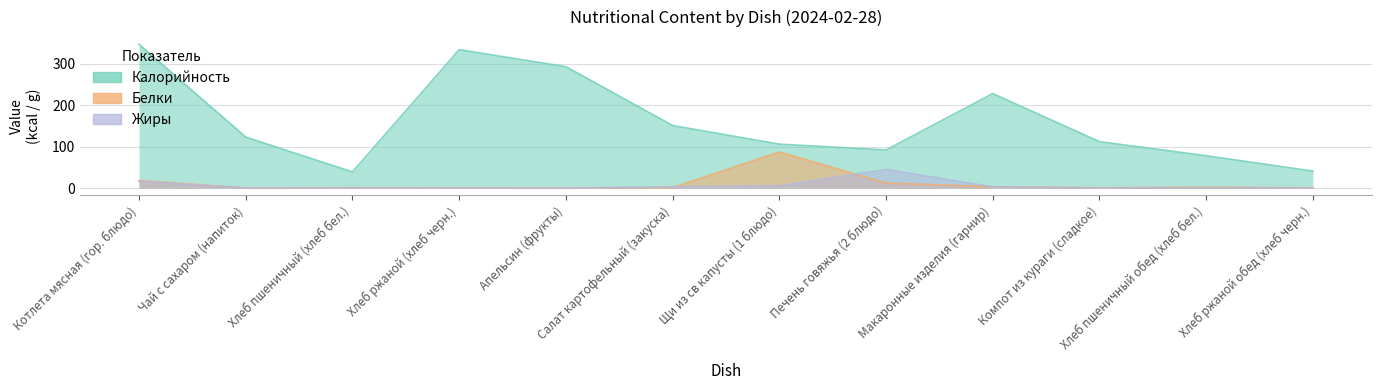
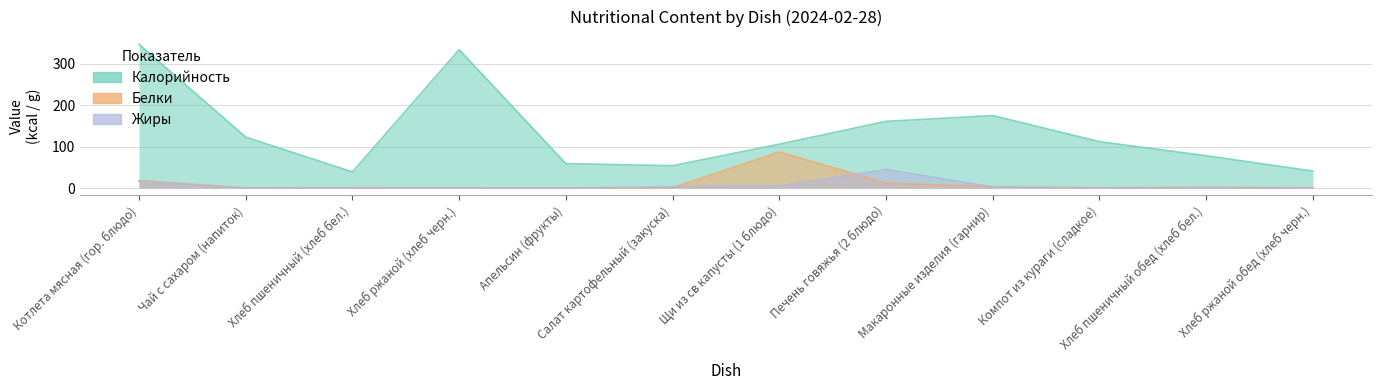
  {
    "Калорийность": {
      "Котлета мясная (гор. блюдо)": 350,
      "Чай с сахаром (напиток)": 120,
      "Хлеб пшеничный (хлеб бел.)": 40,
      "Хлеб ржаной (хлеб черн.)": 330,
-     "Апельсин (фрукты)": 290,
-     "Салат картофельный (закуска)": 150,
+     "Апельсин (фрукты)": 60,
+     "Салат картофельный (закуска)": 50,
      "Щи из св капусты (1 блюдо)": 110,
-     "Печень говяжья (2 блюдо)": 90,
-     "Макаронные изделия (гарнир)": 230,
+     "Печень говяжья (2 блюдо)": 160,
+     "Макаронные изделия (гарнир)": 180,
      "Компот из кураги (сладкое)": 110,
      "Хлеб пшеничный обед (хлеб бел.)": 80,
      "Хлеб ржаной обед (хлеб черн.)": 40
    },
    "Белки": {
      "Щи из св капусты (1 блюдо)": 90,
      "Печень говяжья (2 блюдо)": 10
    },
    "Жиры": {
      "Щи из св капусты (1 блюдо)": 10,
      "Печень говяжья (2 блюдо)": 40
    }
  }
